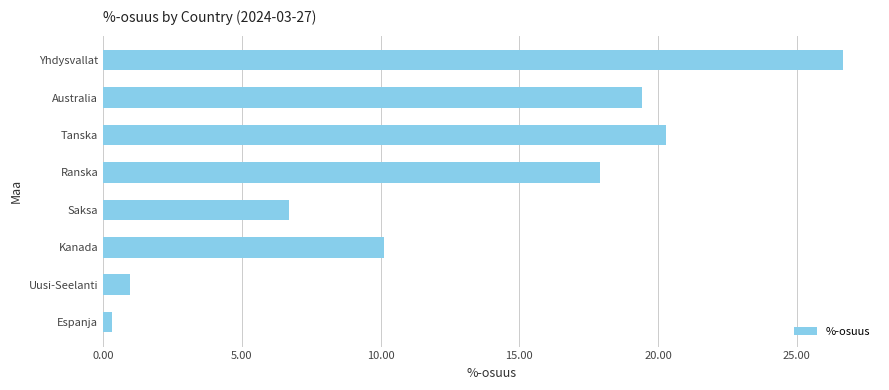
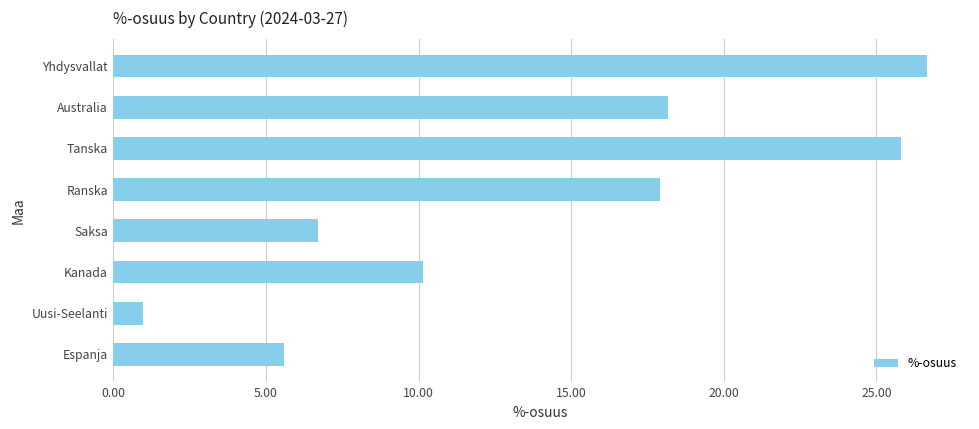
  {
    "Yhdysvallat": 26.7,
-   "Australia": 19.4,
-   "Tanska": 20.3,
+   "Australia": 18.2,
+   "Tanska": 25.8,
    "Ranska": 17.9,
    "Saksa": 6.7,
    "Kanada": 10.1,
    "Uusi-Seelanti": 1.0,
-   "Espanja": 0.3
+   "Espanja": 5.6
  }
